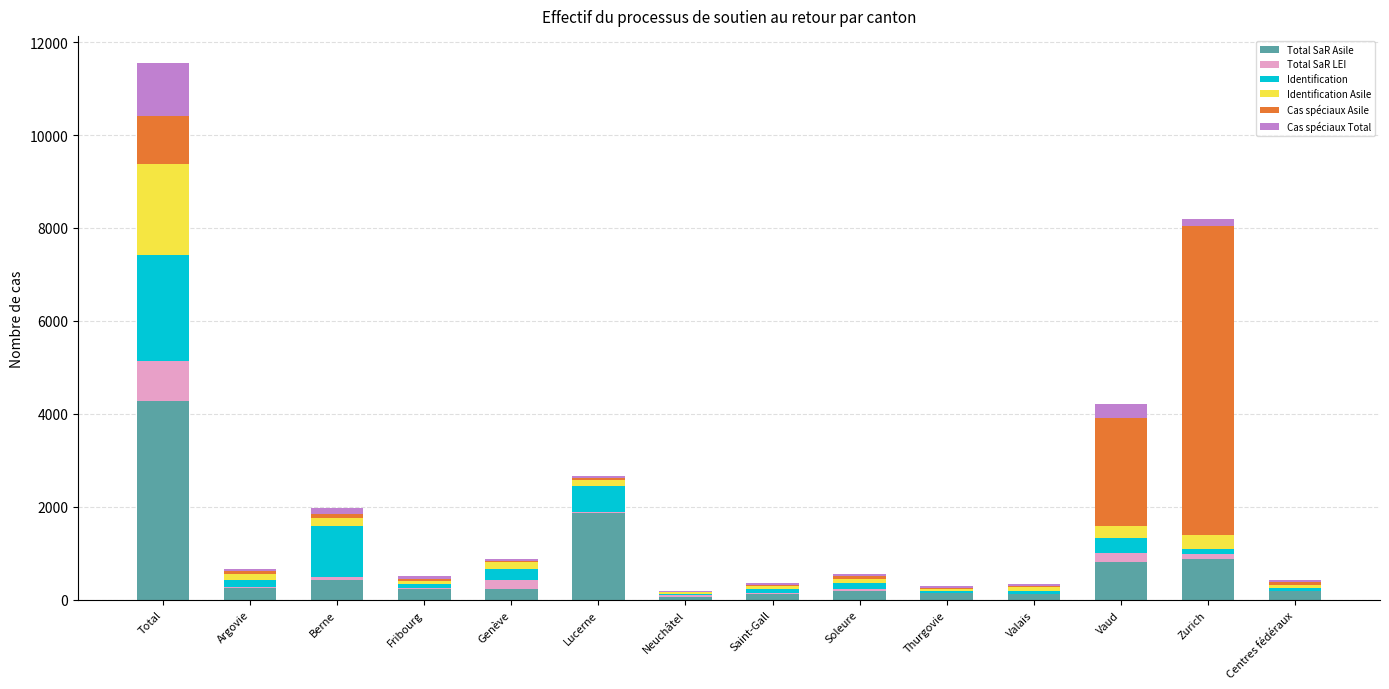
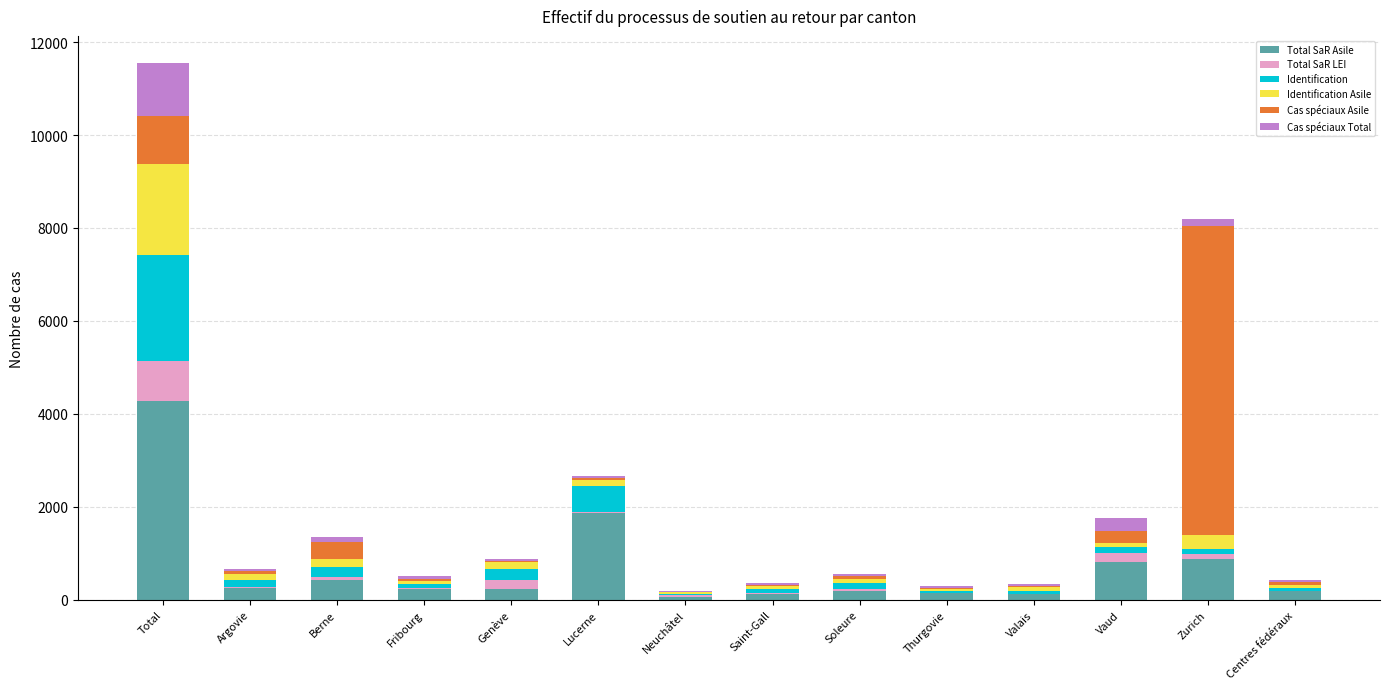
  {
    "Total SaR Asile": {
      "Total": 4300,
      "Argovie": 200,
      "Berne": 400,
      "Fribourg": 200,
      "Genève": 200,
      "Lucerne": 1900,
      "Neuchâtel": 100,
      "Saint-Gall": 100,
      "Soleure": 200,
      "Thurgovie": 100,
      "Valais": 100,
      "Vaud": 800,
      "Zurich": 900,
      "Centres fédéraux": 200
    },
    "Identification": {
      "Total": 2300,
      "Argovie": 100,
-     "Berne": 1100,
+     "Berne": 200,
      "Fribourg": 100,
      "Genève": 200,
      "Lucerne": 600,
      "Saint-Gall": 100,
      "Soleure": 100,
      "Valais": 100,
-     "Vaud": 300,
+     "Vaud": 100,
      "Zurich": 100,
      "Centres fédéraux": 100
    },
    "Identification Asile": {
      "Total": 2000,
      "Argovie": 100,
      "Berne": 200,
      "Fribourg": 100,
      "Genève": 100,
      "Lucerne": 100,
      "Saint-Gall": 100,
      "Soleure": 100,
      "Valais": 100,
-     "Vaud": 300,
+     "Vaud": 100,
      "Zurich": 300,
      "Centres fédéraux": 100
    },
    "Cas spéciaux Asile": {
      "Total": 1000,
-     "Berne": 100,
-     "Vaud": 2300,
+     "Berne": 400,
+     "Vaud": 300,
      "Zurich": 6700
    }
  }
